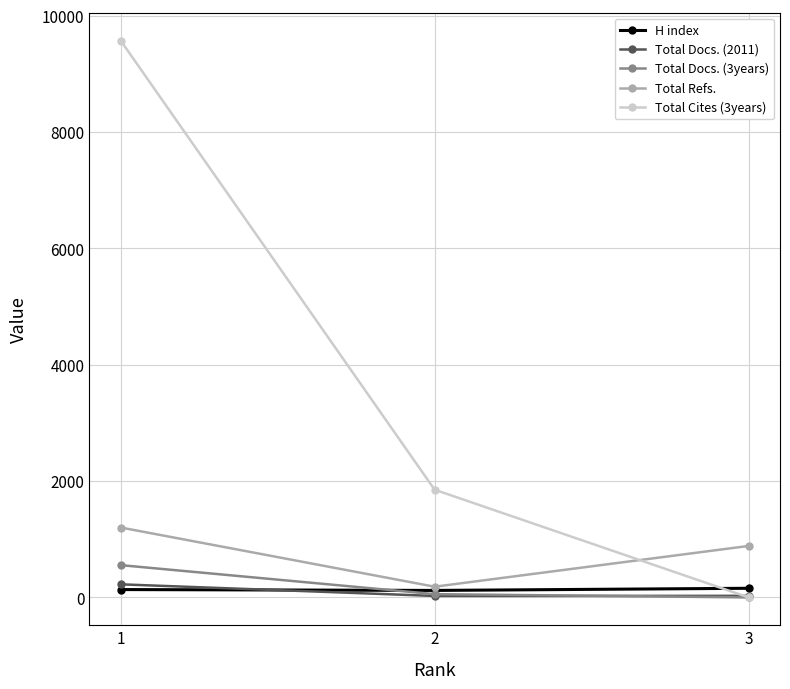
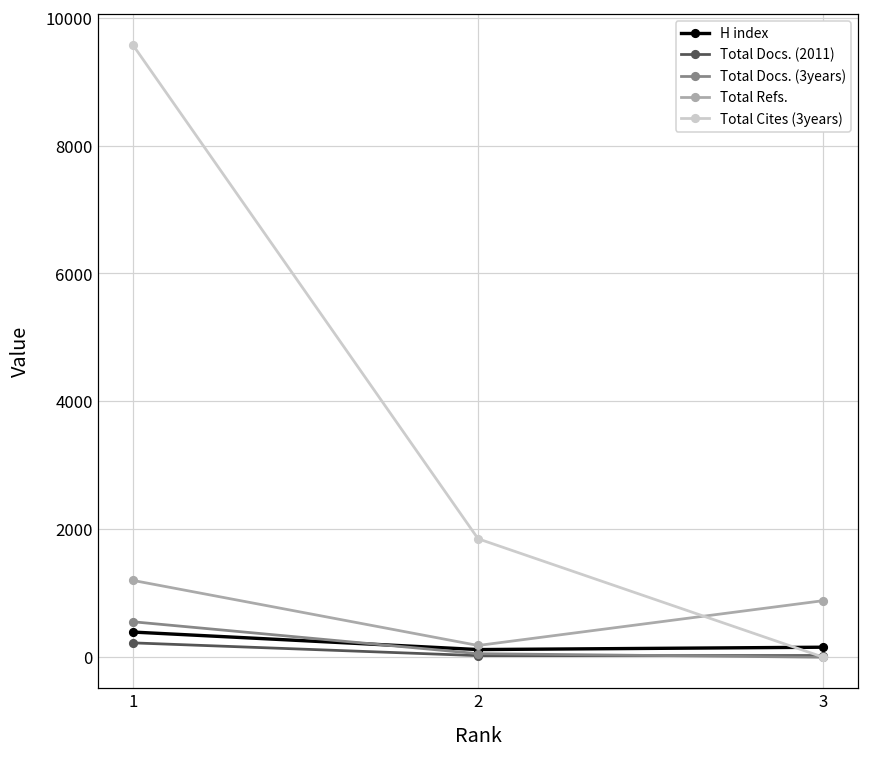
  {
    "H index": {
-     "1": 100,
+     "1": 400,
      "2": 100,
      "3": 200
    },
    "Total Docs. (2011)": {
      "1": 200
    }
  }
